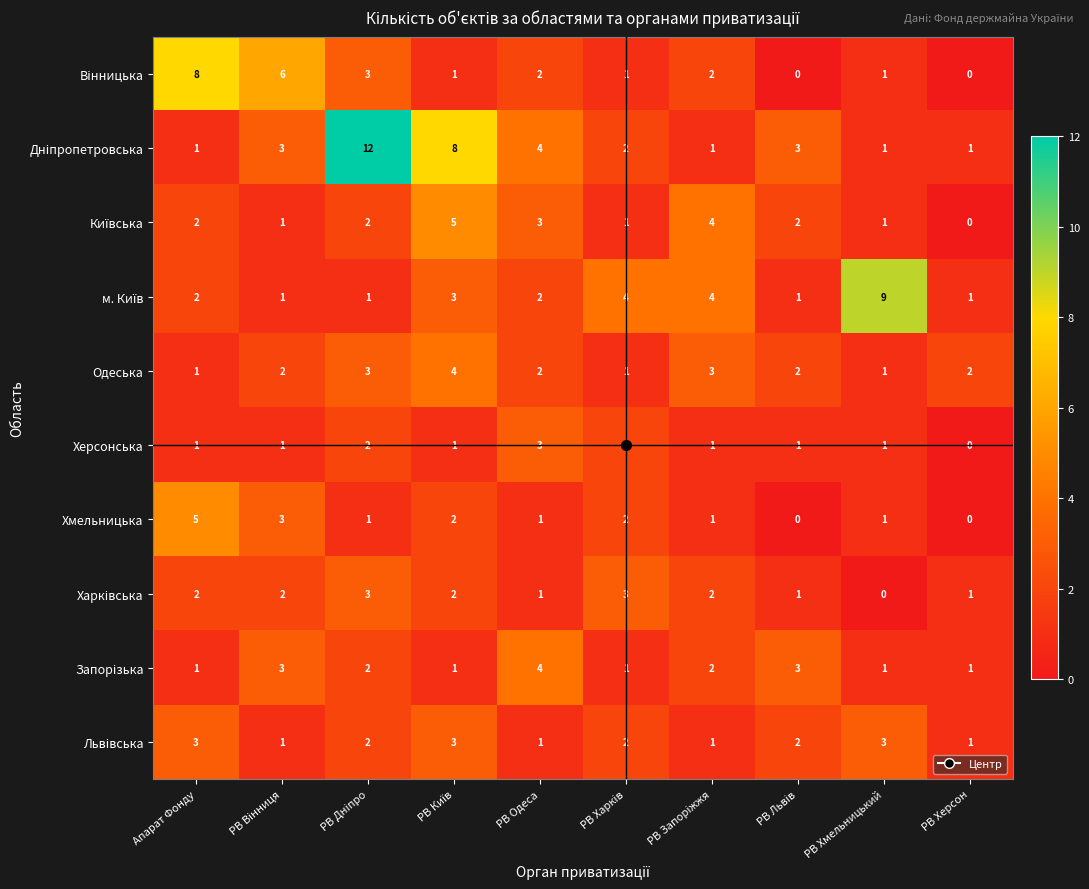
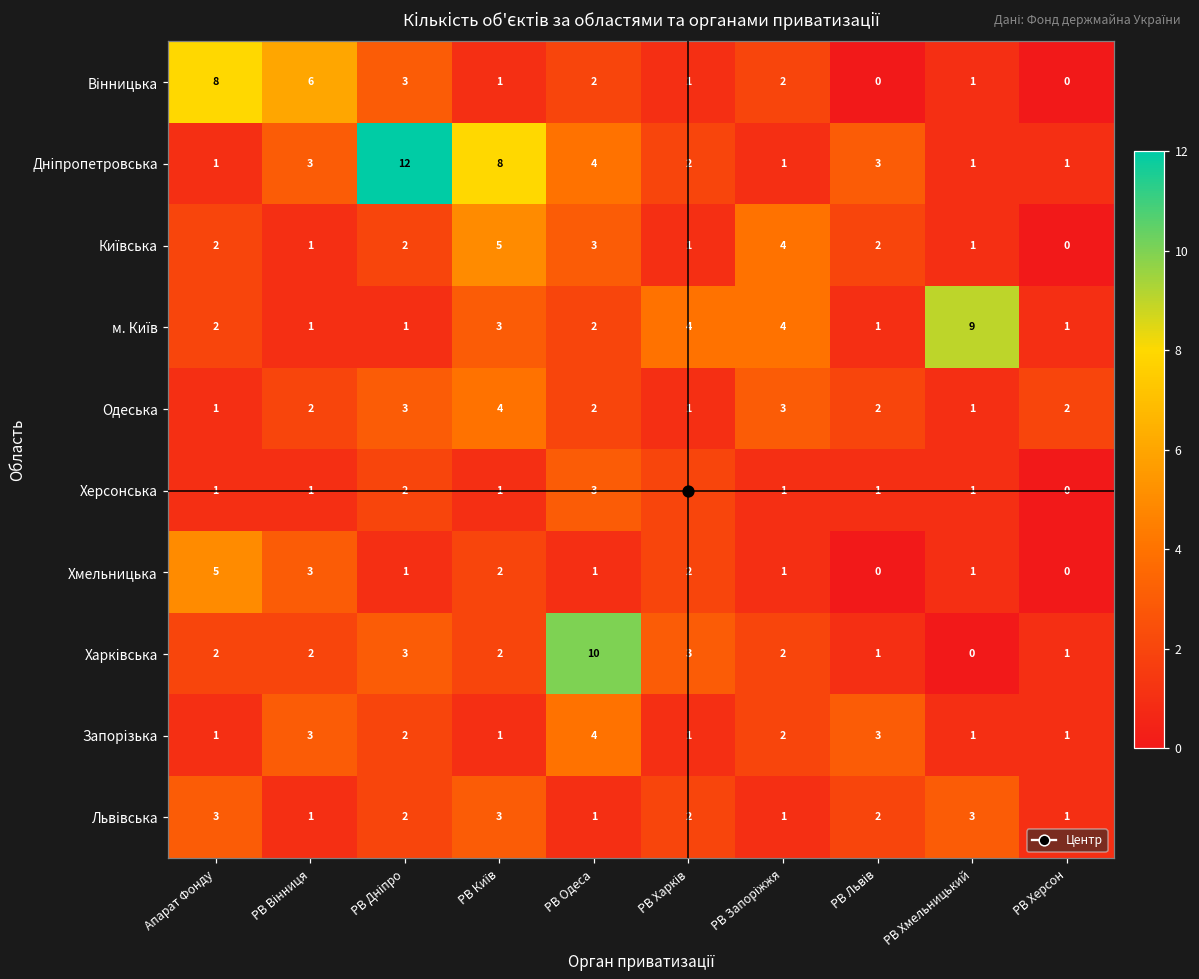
  {
    "Вінницька": {
      "Апарат Фонду": 8,
      "РВ Вінниця": 6,
      "РВ Дніпро": 3,
      "РВ Київ": 1,
      "РВ Одеса": 2,
      "РВ Харків": 1,
      "РВ Запоріжжя": 2,
      "РВ Львів": 0,
      "РВ Хмельницький": 1,
      "РВ Херсон": 0
    },
    "Дніпропетровська": {
      "Апарат Фонду": 1,
      "РВ Вінниця": 3,
      "РВ Дніпро": 12,
      "РВ Київ": 8,
      "РВ Одеса": 4,
      "РВ Харків": 2,
      "РВ Запоріжжя": 1,
      "РВ Львів": 3,
      "РВ Хмельницький": 1,
      "РВ Херсон": 1
    },
    "Київська": {
      "Апарат Фонду": 2,
      "РВ Вінниця": 1,
      "РВ Дніпро": 2,
      "РВ Київ": 5,
      "РВ Одеса": 3,
      "РВ Харків": 1,
      "РВ Запоріжжя": 4,
      "РВ Львів": 2,
      "РВ Хмельницький": 1,
      "РВ Херсон": 0
    },
    "м. Київ": {
      "Апарат Фонду": 2,
      "РВ Вінниця": 1,
      "РВ Дніпро": 1,
      "РВ Київ": 3,
      "РВ Одеса": 2,
      "РВ Харків": 4,
      "РВ Запоріжжя": 4,
      "РВ Львів": 1,
      "РВ Хмельницький": 9,
      "РВ Херсон": 1
    },
    "Одеська": {
      "Апарат Фонду": 1,
      "РВ Вінниця": 2,
      "РВ Дніпро": 3,
      "РВ Київ": 4,
      "РВ Одеса": 2,
      "РВ Харків": 1,
      "РВ Запоріжжя": 3,
      "РВ Львів": 2,
      "РВ Хмельницький": 1,
      "РВ Херсон": 2
    },
    "Херсонська": {
      "Апарат Фонду": 1,
      "РВ Вінниця": 1,
      "РВ Дніпро": 2,
      "РВ Київ": 1,
      "РВ Одеса": 3,
      "РВ Запоріжжя": 1,
      "РВ Львів": 1,
      "РВ Хмельницький": 1,
      "РВ Херсон": 0
    },
    "Хмельницька": {
      "Апарат Фонду": 5,
      "РВ Вінниця": 3,
      "РВ Дніпро": 1,
      "РВ Київ": 2,
      "РВ Одеса": 1,
      "РВ Харків": 2,
      "РВ Запоріжжя": 1,
      "РВ Львів": 0,
      "РВ Хмельницький": 1,
      "РВ Херсон": 0
    },
    "Харківська": {
      "Апарат Фонду": 2,
      "РВ Вінниця": 2,
      "РВ Дніпро": 3,
      "РВ Київ": 2,
-     "РВ Одеса": 1,
+     "РВ Одеса": 10,
      "РВ Харків": 3,
      "РВ Запоріжжя": 2,
      "РВ Львів": 1,
      "РВ Хмельницький": 0,
      "РВ Херсон": 1
    },
    "Запорізька": {
      "Апарат Фонду": 1,
      "РВ Вінниця": 3,
      "РВ Дніпро": 2,
      "РВ Київ": 1,
      "РВ Одеса": 4,
      "РВ Харків": 1,
      "РВ Запоріжжя": 2,
      "РВ Львів": 3,
      "РВ Хмельницький": 1,
      "РВ Херсон": 1
    },
    "Львівська": {
      "Апарат Фонду": 3,
      "РВ Вінниця": 1,
      "РВ Дніпро": 2,
      "РВ Київ": 3,
      "РВ Одеса": 1,
      "РВ Харків": 2,
      "РВ Запоріжжя": 1,
      "РВ Львів": 2,
      "РВ Хмельницький": 3,
      "РВ Херсон": 1
    }
  }
